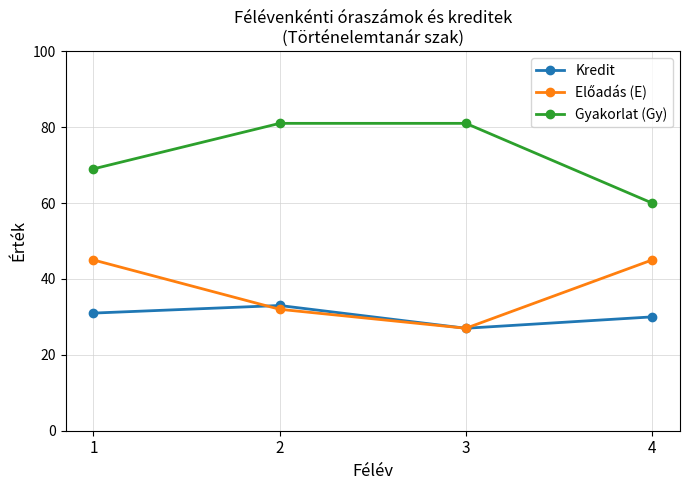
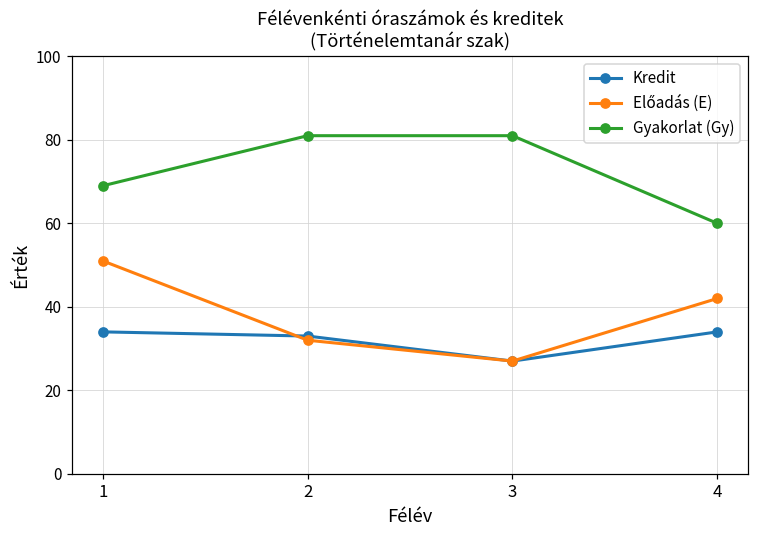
  {
    "Kredit": {
-     "1": 31,
+     "1": 34,
      "2": 33,
-     "4": 30
+     "4": 34
    },
    "Előadás (E)": {
-     "1": 45,
+     "1": 51,
      "2": 32,
-     "4": 45
+     "4": 42
    },
    "Gyakorlat (Gy)": {
      "1": 69,
      "2": 81,
      "3": 81,
      "4": 60
    }
  }
